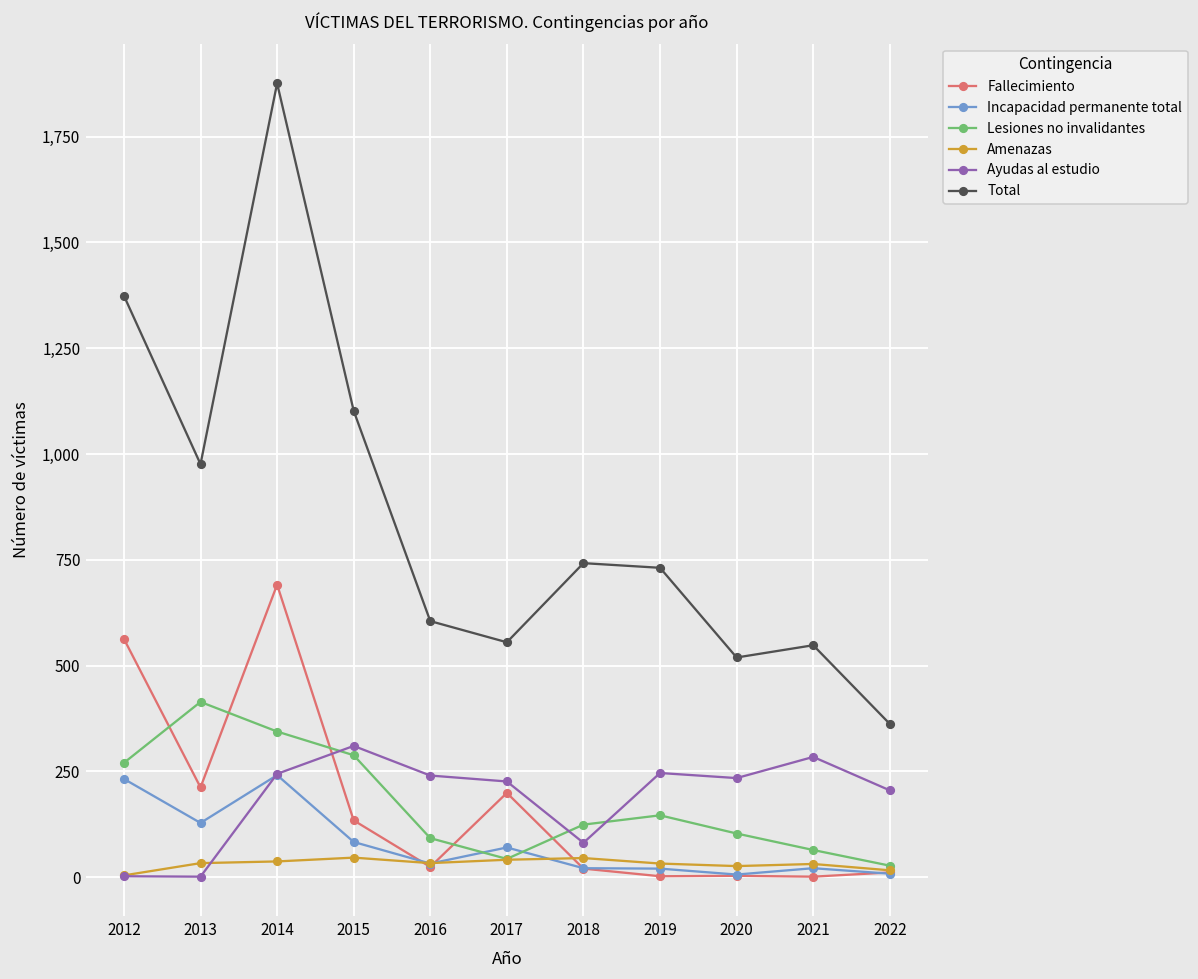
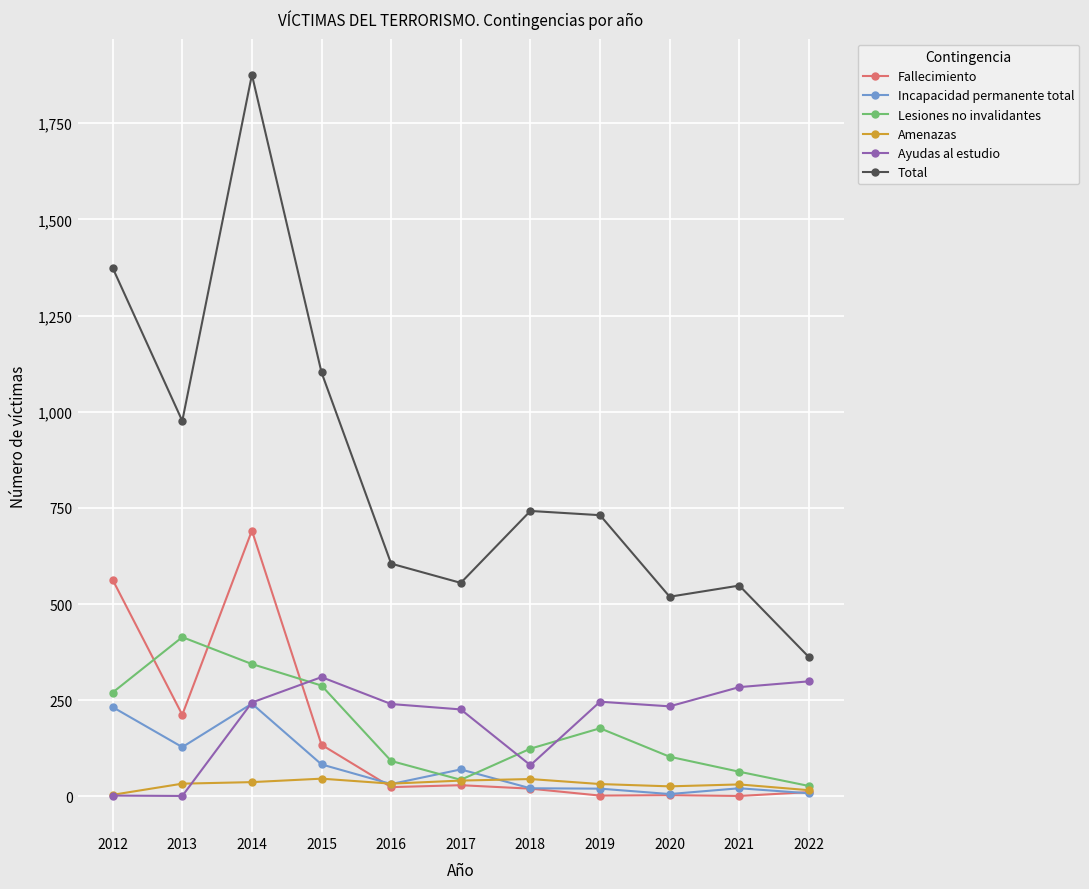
  {
    "Fallecimiento": {
      "2012": "560",
      "2013": "210",
      "2014": "690",
      "2015": "130",
      "2016": "20",
-     "2017": "200",
+     "2017": "30",
      "2019": "0",
      "2021": "0"
    },
    "Incapacidad permanente total": {
      "2012": "230",
      "2013": "130",
      "2015": "80",
      "2017": "70",
      "2019": "20",
      "2021": "20"
    },
    "Lesiones no invalidantes": {
      "2012": "270",
      "2013": "410",
      "2014": "340",
      "2015": "290",
      "2016": "90",
      "2018": "120",
-     "2019": "150",
+     "2019": "180",
      "2020": "100",
      "2021": "60",
      "2022": "30"
    },
    "Amenazas": {
      "2013": "30",
      "2014": "40",
      "2015": "50",
      "2018": "50",
      "2019": "30",
      "2020": "30",
      "2021": "30"
    },
    "Ayudas al estudio": {
      "2013": "0",
      "2015": "310",
      "2016": "240",
      "2017": "230",
      "2018": "80",
      "2019": "250",
      "2020": "230",
      "2021": "280",
-     "2022": "210"
+     "2022": "300"
    },
    "Total": {
      "2012": "1,370",
      "2013": "980",
      "2014": "1,880",
      "2015": "1,100",
      "2016": "610",
      "2017": "560",
      "2018": "740",
      "2019": "730",
      "2020": "520",
      "2021": "550",
      "2022": "360"
    }
  }
